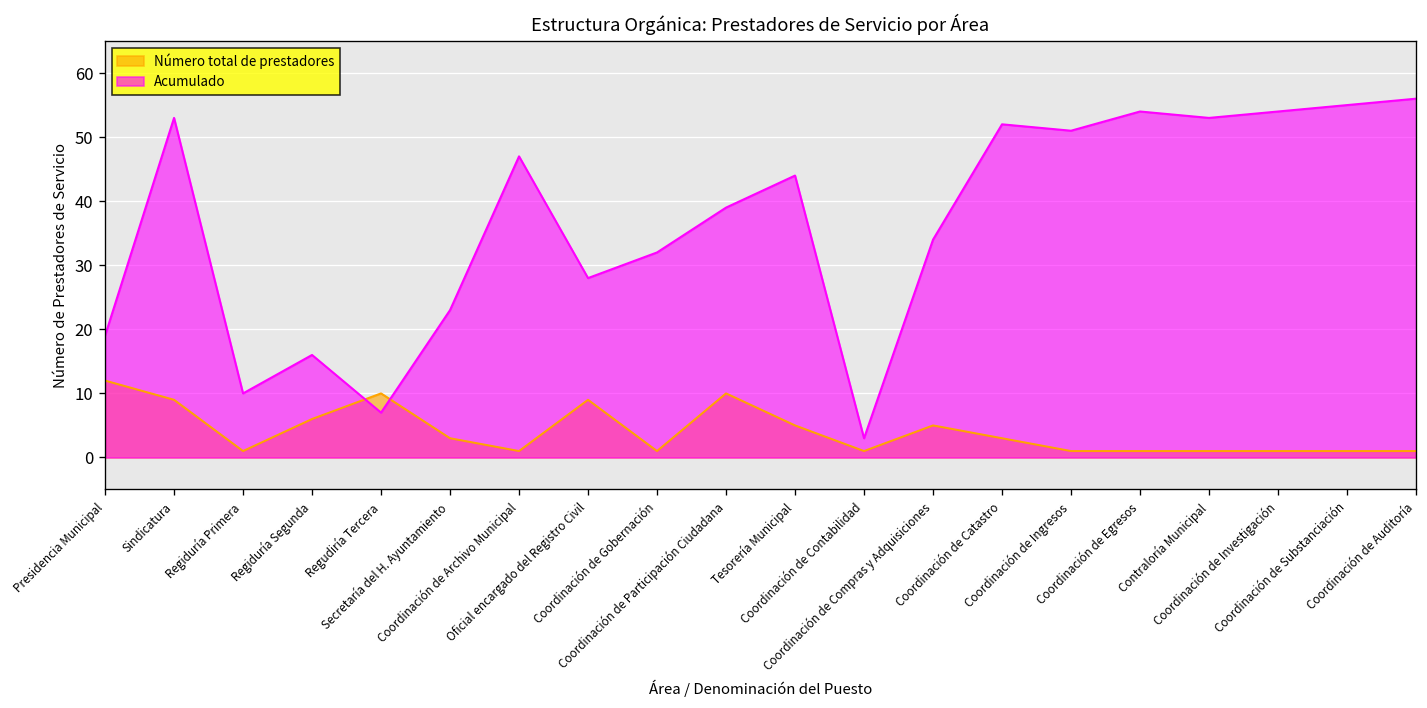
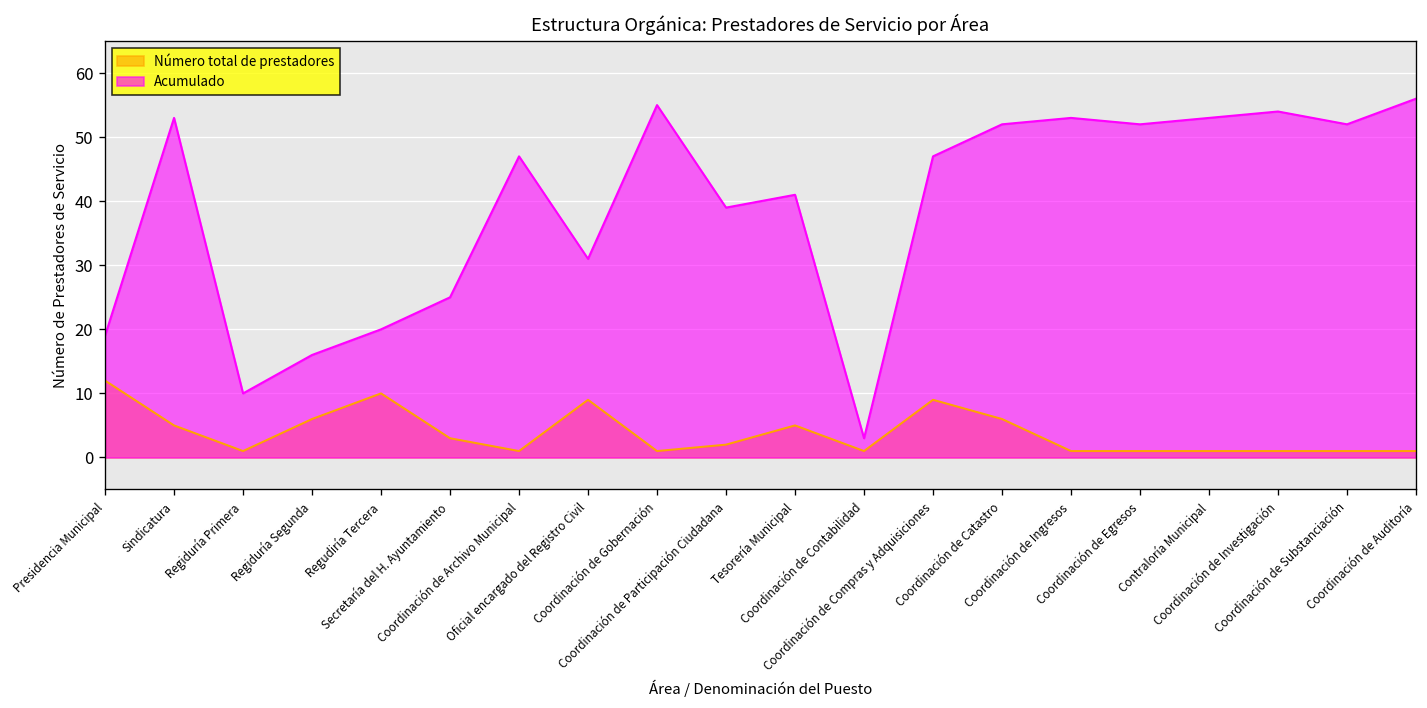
  {
    "Número total de prestadores": {
      "Presidencia Municipal": 12,
-     "Sindicatura": 9,
+     "Sindicatura": 5,
      "Regiduría Primera": 1,
      "Regiduría Segunda": 6,
      "Regudiría Tercera": 10,
      "Secretaría del H. Ayuntamiento": 3,
      "Coordinación de Archivo Municipal": 1,
      "Oficial encargado del Registro Civil": 9,
      "Coordinación de Gobernación": 1,
-     "Coordinación de Participación Ciudadana": 10,
+     "Coordinación de Participación Ciudadana": 2,
      "Tesorería Municipal": 5,
      "Coordinación de Contabilidad": 1,
-     "Coordinación de Compras y Adquisiciones": 5,
-     "Coordinación de Catastro": 3,
+     "Coordinación de Compras y Adquisiciones": 9,
+     "Coordinación de Catastro": 6,
      "Coordinación de Ingresos": 1,
      "Coordinación de Egresos": 1,
      "Contraloría Municipal": 1,
      "Coordinación de Investigación": 1,
      "Coordinación de Substanciación": 1,
      "Coordinación de Auditoría": 1
    },
    "Acumulado": {
      "Presidencia Municipal": 19,
      "Sindicatura": 53,
      "Regiduría Primera": 10,
      "Regiduría Segunda": 16,
-     "Regudiría Tercera": 7,
-     "Secretaría del H. Ayuntamiento": 23,
+     "Regudiría Tercera": 20,
+     "Secretaría del H. Ayuntamiento": 25,
      "Coordinación de Archivo Municipal": 47,
-     "Oficial encargado del Registro Civil": 28,
-     "Coordinación de Gobernación": 32,
+     "Oficial encargado del Registro Civil": 31,
+     "Coordinación de Gobernación": 55,
      "Coordinación de Participación Ciudadana": 39,
-     "Tesorería Municipal": 44,
+     "Tesorería Municipal": 41,
      "Coordinación de Contabilidad": 3,
-     "Coordinación de Compras y Adquisiciones": 34,
+     "Coordinación de Compras y Adquisiciones": 47,
      "Coordinación de Catastro": 52,
-     "Coordinación de Ingresos": 51,
-     "Coordinación de Egresos": 54,
+     "Coordinación de Ingresos": 53,
+     "Coordinación de Egresos": 52,
      "Contraloría Municipal": 53,
      "Coordinación de Investigación": 54,
-     "Coordinación de Substanciación": 55,
+     "Coordinación de Substanciación": 52,
      "Coordinación de Auditoría": 56
    }
  }
